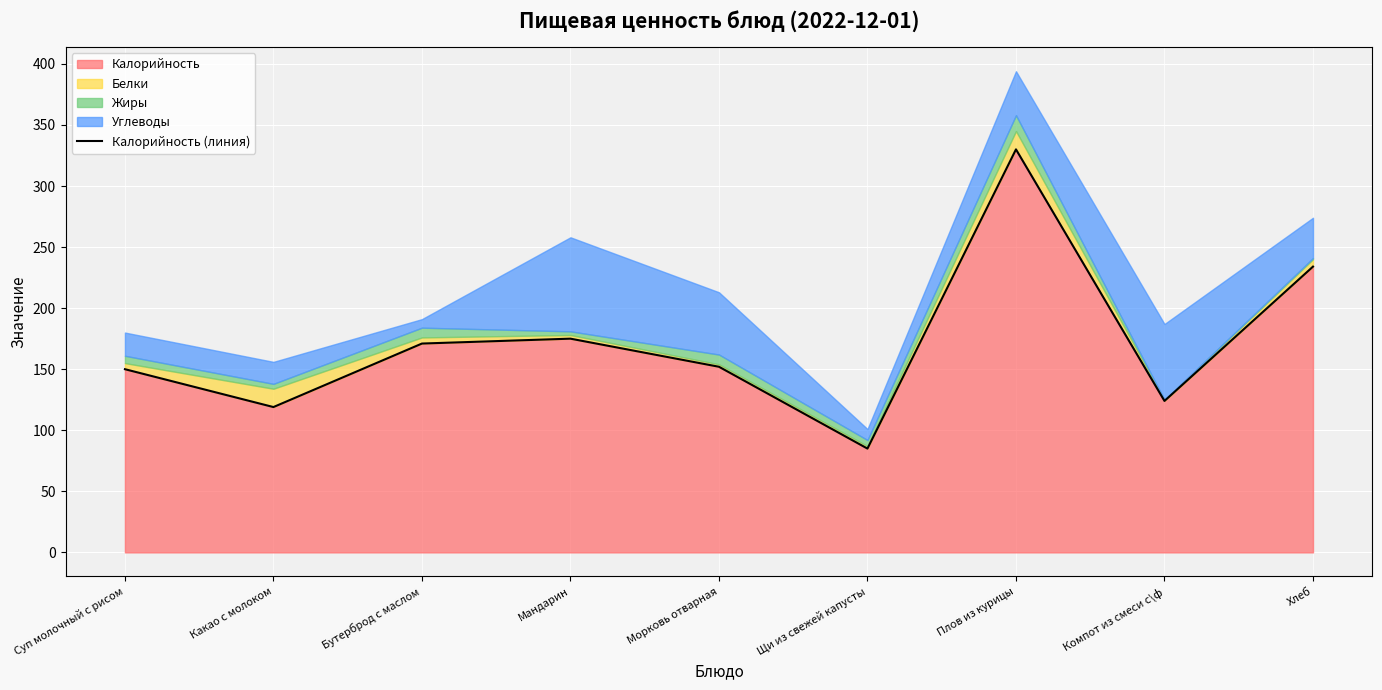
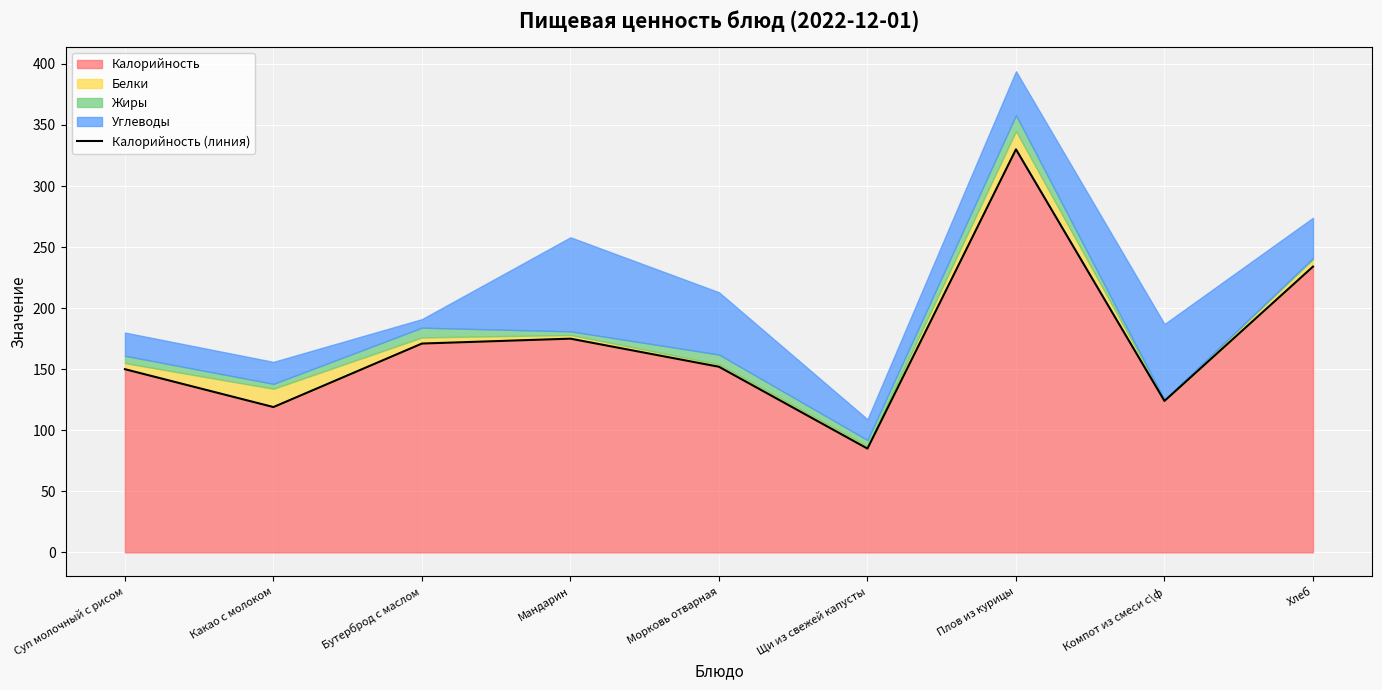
  {
    "Калорийность": {
      "Суп молочный с рисом": 150,
      "Какао с молоком": 119,
      "Бутерброд с маслом": 171,
      "Мандарин": 175,
      "Плов из курицы": 330,
      "Хлеб": 234
    },
    "Белки": {
      "Суп молочный с рисом": 5,
      "Какао с молоком": 15,
      "Бутерброд с маслом": 5,
      "Мандарин": 3,
      "Плов из курицы": 15
    },
    "Жиры": {
      "Суп молочный с рисом": 6,
      "Какао с молоком": 4,
      "Бутерброд с маслом": 8,
      "Мандарин": 3,
      "Морковь отварная": 8,
      "Щи из свежей капусты": 5,
      "Плов из курицы": 13
    },
    "Углеводы": {
      "Суп молочный с рисом": 19,
      "Какао с молоком": 18,
      "Бутерброд с маслом": 7,
      "Мандарин": 77,
      "Морковь отварная": 51,
-     "Щи из свежей капусты": 9,
+     "Щи из свежей капусты": 17,
      "Плов из курицы": 36,
      "Компот из смеси с\\ф": 62,
      "Хлеб": 33
    }
  }
